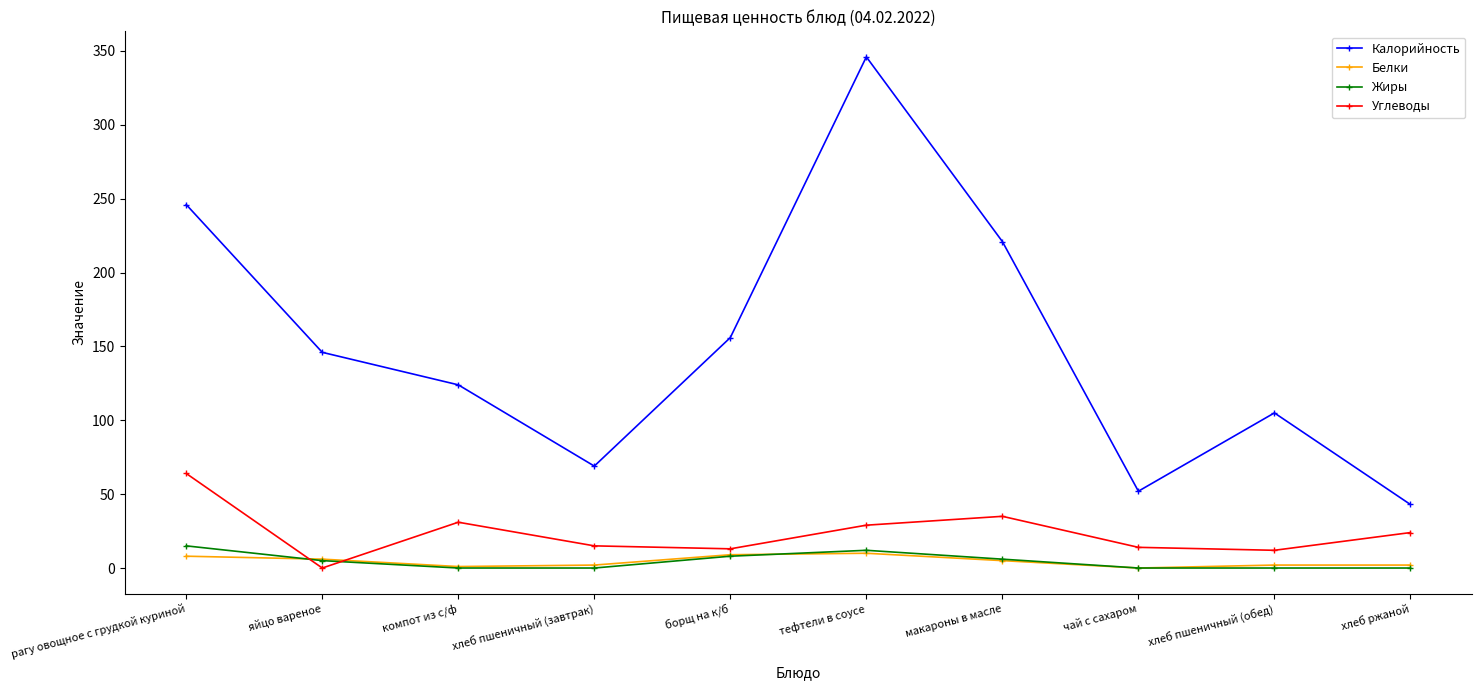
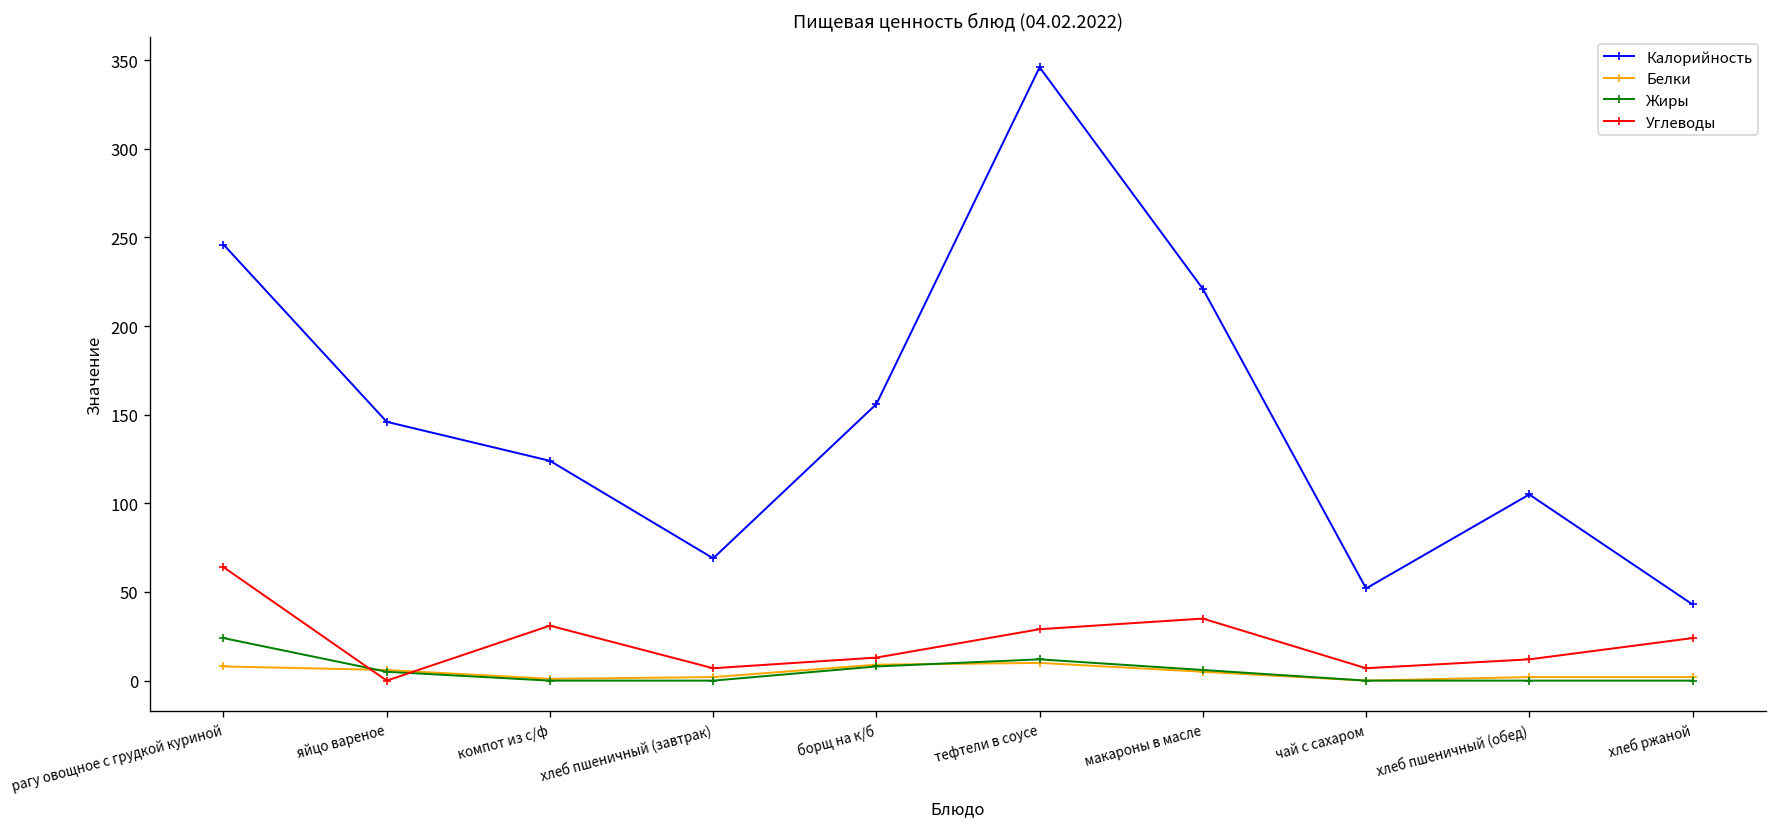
  {
    "Калорийность": {
      "рагу овощное с грудкой куриной": 246,
      "яйцо вареное": 146,
      "компот из с/ф": 124,
      "хлеб пшеничный (завтрак)": 69,
      "борщ на к/б": 156,
      "тефтели в соусе": 346,
      "макароны в масле": 221,
      "чай с сахаром": 52,
      "хлеб пшеничный (обед)": 105,
      "хлеб ржаной": 43
    },
    "Белки": {
      "рагу овощное с грудкой куриной": 8,
      "хлеб пшеничный (завтрак)": 2,
      "тефтели в соусе": 10,
      "хлеб пшеничный (обед)": 2,
      "хлеб ржаной": 2
    },
    "Жиры": {
-     "рагу овощное с грудкой куриной": 15,
+     "рагу овощное с грудкой куриной": 24,
      "хлеб пшеничный (завтрак)": 0,
      "тефтели в соусе": 12,
      "хлеб пшеничный (обед)": 0,
      "хлеб ржаной": 0
    },
    "Углеводы": {
      "рагу овощное с грудкой куриной": 64,
      "яйцо вареное": 0,
      "компот из с/ф": 31,
-     "хлеб пшеничный (завтрак)": 15,
+     "хлеб пшеничный (завтрак)": 7,
      "борщ на к/б": 13,
      "тефтели в соусе": 29,
      "макароны в масле": 35,
-     "чай с сахаром": 14,
+     "чай с сахаром": 7,
      "хлеб пшеничный (обед)": 12,
      "хлеб ржаной": 24
    }
  }
